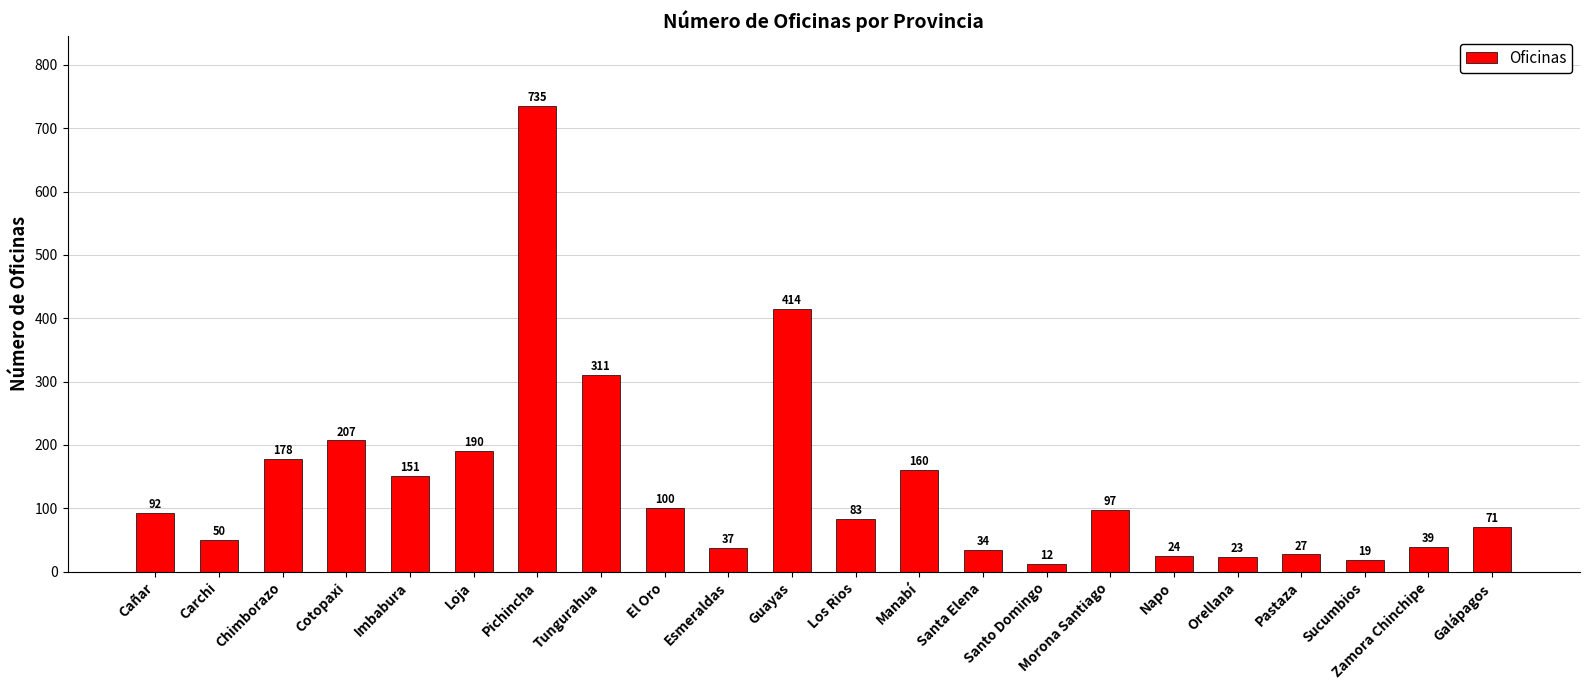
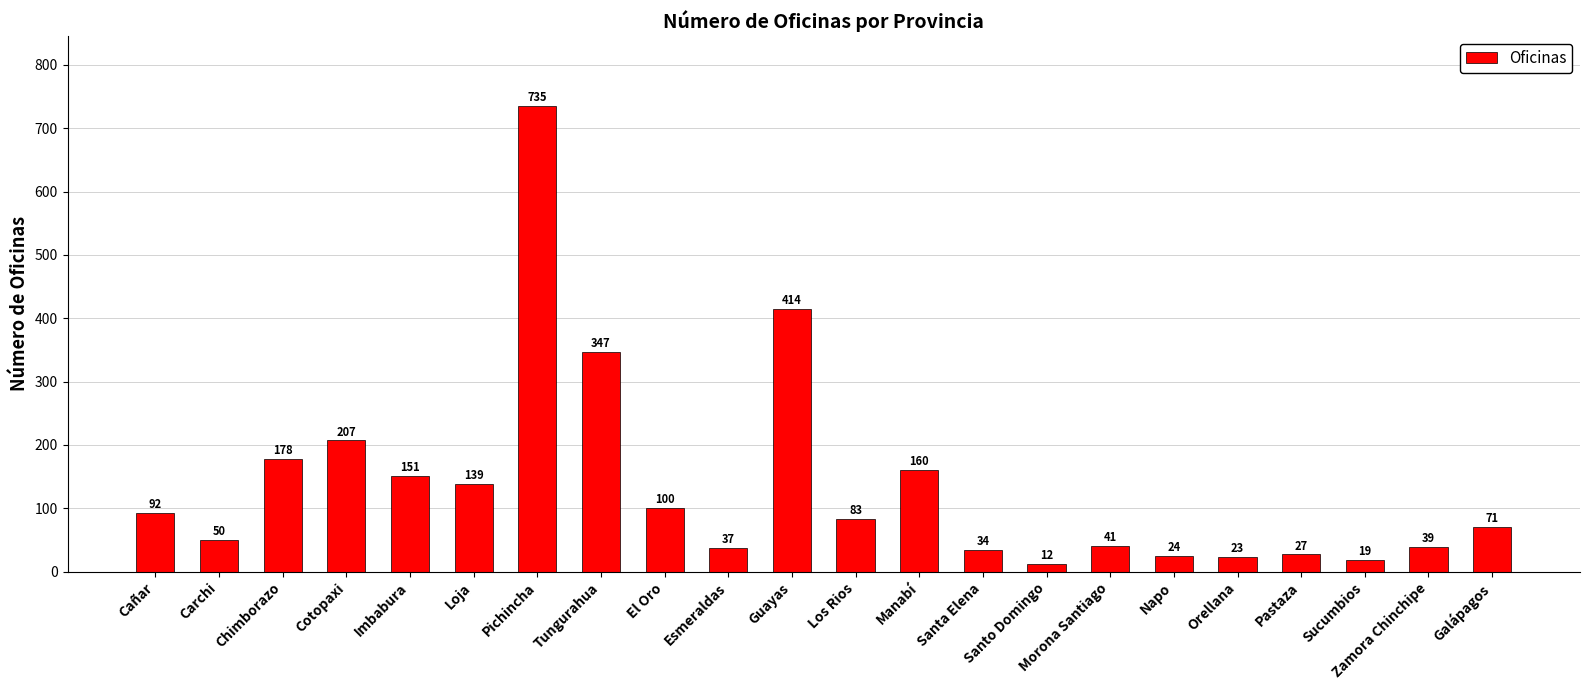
  {
    "Cañar": 92,
    "Carchi": 50,
    "Chimborazo": 178,
    "Cotopaxi": 207,
    "Imbabura": 151,
-   "Loja": 190,
+   "Loja": 139,
    "Pichincha": 735,
-   "Tungurahua": 311,
+   "Tungurahua": 347,
    "El Oro": 100,
    "Esmeraldas": 37,
    "Guayas": 414,
    "Los Rios": 83,
    "Manabí": 160,
    "Santa Elena": 34,
    "Santo Domingo": 12,
-   "Morona Santiago": 97,
+   "Morona Santiago": 41,
    "Napo": 24,
    "Orellana": 23,
    "Pastaza": 27,
    "Sucumbios": 19,
    "Zamora Chinchipe": 39,
    "Galápagos": 71
  }
